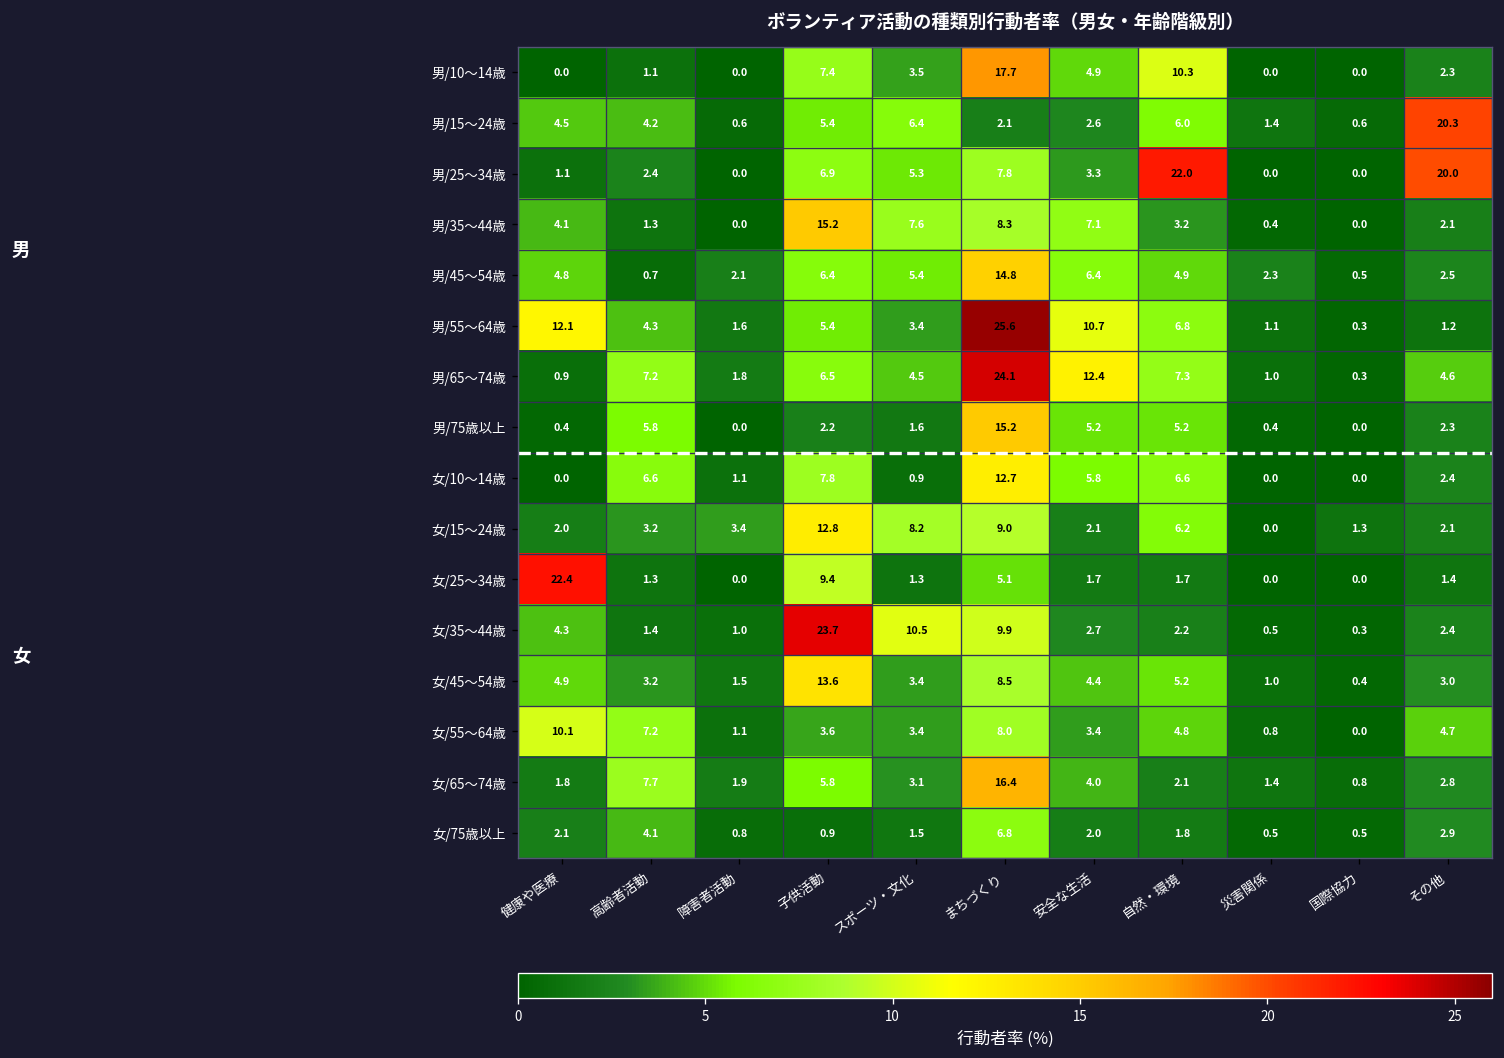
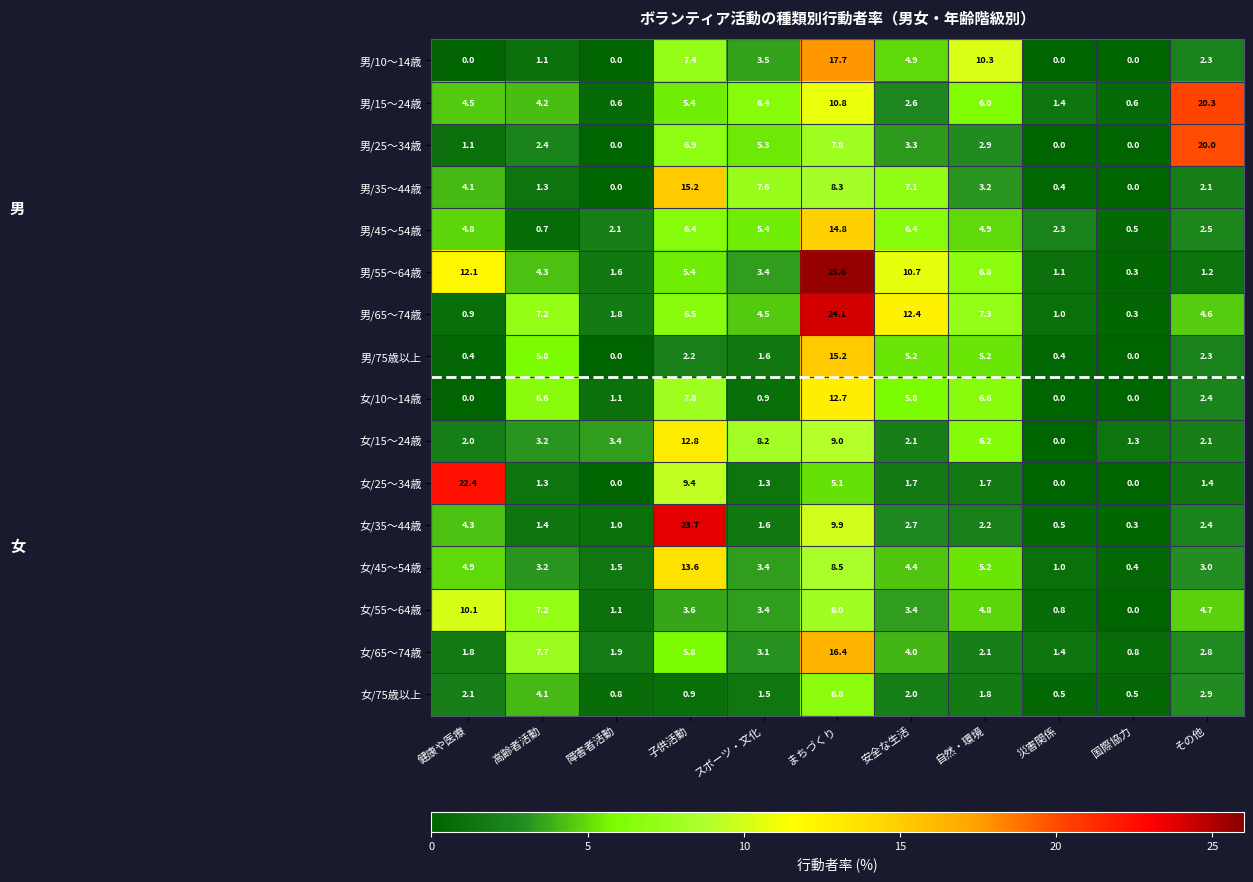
  {
    "男/10～14歳": {
      "健康や医療": 0.0,
      "高齢者活動": 1.1,
      "障害者活動": 0.0,
      "子供活動": 7.4,
      "スポーツ・文化": 3.5,
      "まちづくり": 17.7,
      "安全な生活": 4.9,
      "自然・環境": 10.3,
      "災害関係": 0.0,
      "国際協力": 0.0,
      "その他": 2.3
    },
    "男/15～24歳": {
      "健康や医療": 4.5,
      "高齢者活動": 4.2,
      "障害者活動": 0.6,
      "子供活動": 5.4,
      "スポーツ・文化": 6.4,
-     "まちづくり": 2.1,
+     "まちづくり": 10.8,
      "安全な生活": 2.6,
      "自然・環境": 6.0,
      "災害関係": 1.4,
      "国際協力": 0.6,
      "その他": 20.3
    },
    "男/25～34歳": {
      "健康や医療": 1.1,
      "高齢者活動": 2.4,
      "障害者活動": 0.0,
      "子供活動": 6.9,
      "スポーツ・文化": 5.3,
      "まちづくり": 7.8,
      "安全な生活": 3.3,
-     "自然・環境": 22.0,
+     "自然・環境": 2.9,
      "災害関係": 0.0,
      "国際協力": 0.0,
      "その他": 20.0
    },
    "男/35～44歳": {
      "健康や医療": 4.1,
      "高齢者活動": 1.3,
      "障害者活動": 0.0,
      "子供活動": 15.2,
      "スポーツ・文化": 7.6,
      "まちづくり": 8.3,
      "安全な生活": 7.1,
      "自然・環境": 3.2,
      "災害関係": 0.4,
      "国際協力": 0.0,
      "その他": 2.1
    },
    "男/45～54歳": {
      "健康や医療": 4.8,
      "高齢者活動": 0.7,
      "障害者活動": 2.1,
      "子供活動": 6.4,
      "スポーツ・文化": 5.4,
      "まちづくり": 14.8,
      "安全な生活": 6.4,
      "自然・環境": 4.9,
      "災害関係": 2.3,
      "国際協力": 0.5,
      "その他": 2.5
    },
    "男/55～64歳": {
      "健康や医療": 12.1,
      "高齢者活動": 4.3,
      "障害者活動": 1.6,
      "子供活動": 5.4,
      "スポーツ・文化": 3.4,
      "まちづくり": 25.6,
      "安全な生活": 10.7,
      "自然・環境": 6.8,
      "災害関係": 1.1,
      "国際協力": 0.3,
      "その他": 1.2
    },
    "男/65～74歳": {
      "健康や医療": 0.9,
      "高齢者活動": 7.2,
      "障害者活動": 1.8,
      "子供活動": 6.5,
      "スポーツ・文化": 4.5,
      "まちづくり": 24.1,
      "安全な生活": 12.4,
      "自然・環境": 7.3,
      "災害関係": 1.0,
      "国際協力": 0.3,
      "その他": 4.6
    },
    "男/75歳以上": {
      "健康や医療": 0.4,
      "高齢者活動": 5.8,
      "障害者活動": 0.0,
      "子供活動": 2.2,
      "スポーツ・文化": 1.6,
      "まちづくり": 15.2,
      "安全な生活": 5.2,
      "自然・環境": 5.2,
      "災害関係": 0.4,
      "国際協力": 0.0,
      "その他": 2.3
    },
    "女/10～14歳": {
      "健康や医療": 0.0,
      "高齢者活動": 6.6,
      "障害者活動": 1.1,
      "子供活動": 7.8,
      "スポーツ・文化": 0.9,
      "まちづくり": 12.7,
      "安全な生活": 5.8,
      "自然・環境": 6.6,
      "災害関係": 0.0,
      "国際協力": 0.0,
      "その他": 2.4
    },
    "女/15～24歳": {
      "健康や医療": 2.0,
      "高齢者活動": 3.2,
      "障害者活動": 3.4,
      "子供活動": 12.8,
      "スポーツ・文化": 8.2,
      "まちづくり": 9.0,
      "安全な生活": 2.1,
      "自然・環境": 6.2,
      "災害関係": 0.0,
      "国際協力": 1.3,
      "その他": 2.1
    },
    "女/25～34歳": {
      "健康や医療": 22.4,
      "高齢者活動": 1.3,
      "障害者活動": 0.0,
      "子供活動": 9.4,
      "スポーツ・文化": 1.3,
      "まちづくり": 5.1,
      "安全な生活": 1.7,
      "自然・環境": 1.7,
      "災害関係": 0.0,
      "国際協力": 0.0,
      "その他": 1.4
    },
    "女/35～44歳": {
      "健康や医療": 4.3,
      "高齢者活動": 1.4,
      "障害者活動": 1.0,
      "子供活動": 23.7,
-     "スポーツ・文化": 10.5,
+     "スポーツ・文化": 1.6,
      "まちづくり": 9.9,
      "安全な生活": 2.7,
      "自然・環境": 2.2,
      "災害関係": 0.5,
      "国際協力": 0.3,
      "その他": 2.4
    },
    "女/45～54歳": {
      "健康や医療": 4.9,
      "高齢者活動": 3.2,
      "障害者活動": 1.5,
      "子供活動": 13.6,
      "スポーツ・文化": 3.4,
      "まちづくり": 8.5,
      "安全な生活": 4.4,
      "自然・環境": 5.2,
      "災害関係": 1.0,
      "国際協力": 0.4,
      "その他": 3.0
    },
    "女/55～64歳": {
      "健康や医療": 10.1,
      "高齢者活動": 7.2,
      "障害者活動": 1.1,
      "子供活動": 3.6,
      "スポーツ・文化": 3.4,
      "まちづくり": 8.0,
      "安全な生活": 3.4,
      "自然・環境": 4.8,
      "災害関係": 0.8,
      "国際協力": 0.0,
      "その他": 4.7
    },
    "女/65～74歳": {
      "健康や医療": 1.8,
      "高齢者活動": 7.7,
      "障害者活動": 1.9,
      "子供活動": 5.8,
      "スポーツ・文化": 3.1,
      "まちづくり": 16.4,
      "安全な生活": 4.0,
      "自然・環境": 2.1,
      "災害関係": 1.4,
      "国際協力": 0.8,
      "その他": 2.8
    },
    "女/75歳以上": {
      "健康や医療": 2.1,
      "高齢者活動": 4.1,
      "障害者活動": 0.8,
      "子供活動": 0.9,
      "スポーツ・文化": 1.5,
      "まちづくり": 6.8,
      "安全な生活": 2.0,
      "自然・環境": 1.8,
      "災害関係": 0.5,
      "国際協力": 0.5,
      "その他": 2.9
    }
  }
